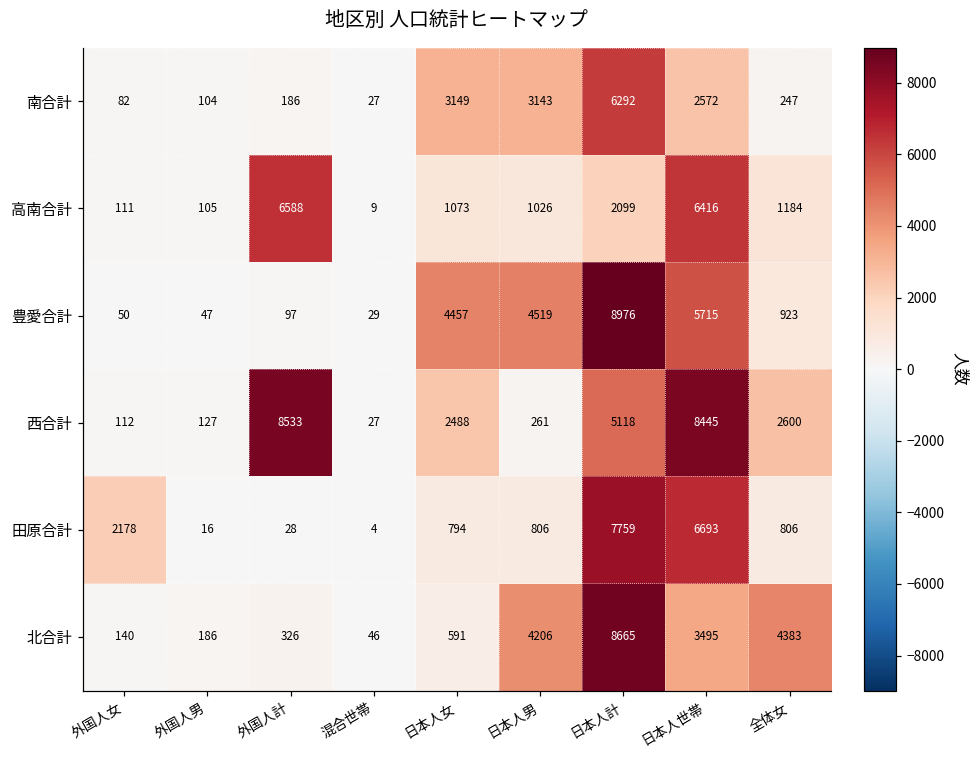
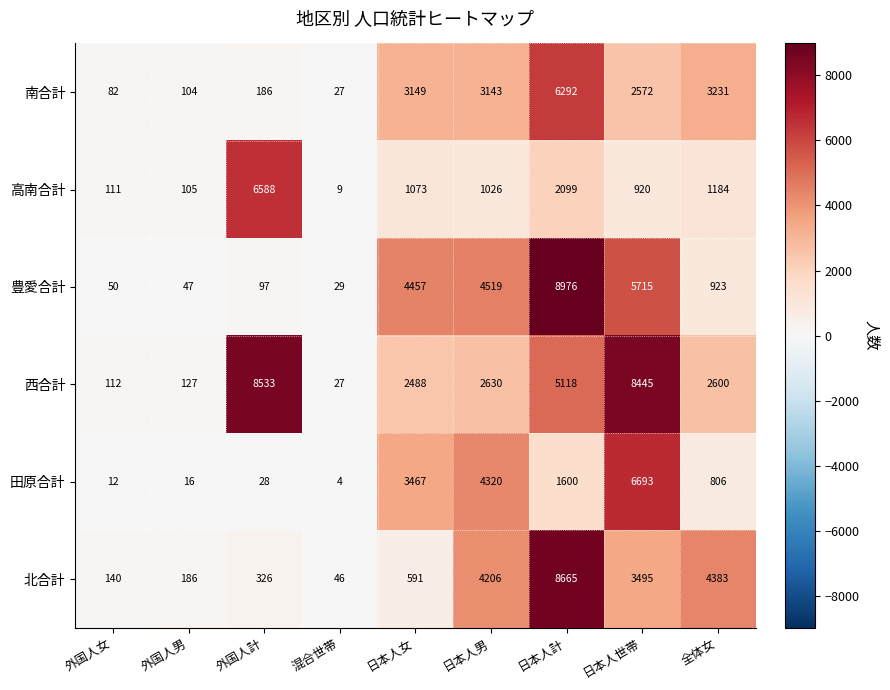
  {
    "南合計": {
      "外国人女": 82,
      "外国人男": 104,
      "外国人計": 186,
      "混合世帯": 27,
      "日本人女": 3149,
      "日本人男": 3143,
      "日本人計": 6292,
      "日本人世帯": 2572,
-     "全体女": 247
+     "全体女": 3231
    },
    "高南合計": {
      "外国人女": 111,
      "外国人男": 105,
      "外国人計": 6588,
      "混合世帯": 9,
      "日本人女": 1073,
      "日本人男": 1026,
      "日本人計": 2099,
-     "日本人世帯": 6416,
+     "日本人世帯": 920,
      "全体女": 1184
    },
    "豊愛合計": {
      "外国人女": 50,
      "外国人男": 47,
      "外国人計": 97,
      "混合世帯": 29,
      "日本人女": 4457,
      "日本人男": 4519,
      "日本人計": 8976,
      "日本人世帯": 5715,
      "全体女": 923
    },
    "西合計": {
      "外国人女": 112,
      "外国人男": 127,
      "外国人計": 8533,
      "混合世帯": 27,
      "日本人女": 2488,
-     "日本人男": 261,
+     "日本人男": 2630,
      "日本人計": 5118,
      "日本人世帯": 8445,
      "全体女": 2600
    },
    "田原合計": {
-     "外国人女": 2178,
+     "外国人女": 12,
      "外国人男": 16,
      "外国人計": 28,
      "混合世帯": 4,
-     "日本人女": 794,
-     "日本人男": 806,
-     "日本人計": 7759,
+     "日本人女": 3467,
+     "日本人男": 4320,
+     "日本人計": 1600,
      "日本人世帯": 6693,
      "全体女": 806
    },
    "北合計": {
      "外国人女": 140,
      "外国人男": 186,
      "外国人計": 326,
      "混合世帯": 46,
      "日本人女": 591,
      "日本人男": 4206,
      "日本人計": 8665,
      "日本人世帯": 3495,
      "全体女": 4383
    }
  }
